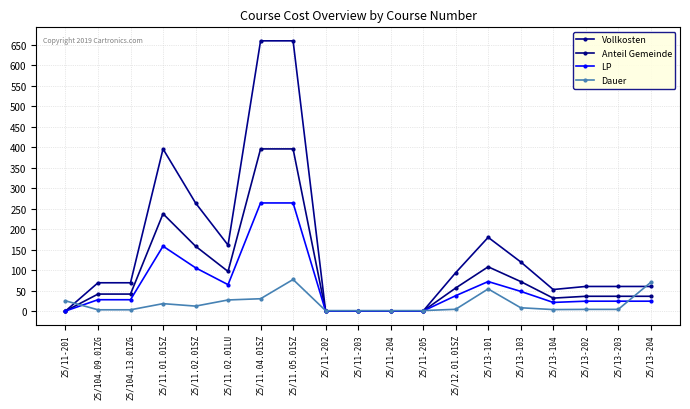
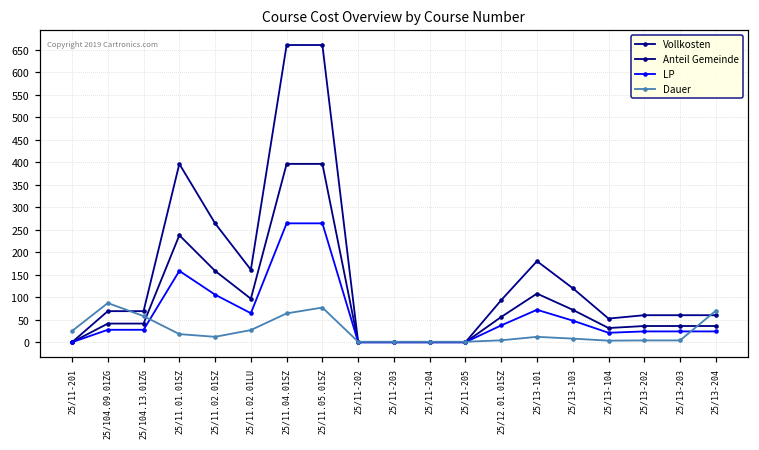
  {
    "LP": {
      "25/104.09.01ZG": 30,
      "25/104.13.01ZG": 30,
      "25/11.01.01SZ": 160,
      "25/11.02.01SZ": 110,
      "25/11.02.01LU": 60,
      "25/11.04.01SZ": 260,
      "25/11.05.01SZ": 260,
      "25/12.01.01SZ": 40,
      "25/13-101": 70,
      "25/13-103": 50,
      "25/13-104": 20,
      "25/13-202": 20,
      "25/13-203": 20,
      "25/13-204": 20
    },
    "Dauer": {
      "25/11-201": 20,
-     "25/104.09.01ZG": 0,
-     "25/104.13.01ZG": 0,
+     "25/104.09.01ZG": 90,
+     "25/104.13.01ZG": 60,
      "25/11.01.01SZ": 20,
      "25/11.02.01SZ": 10,
      "25/11.02.01LU": 30,
-     "25/11.04.01SZ": 30,
+     "25/11.04.01SZ": 60,
      "25/11.05.01SZ": 80,
      "25/12.01.01SZ": 0,
-     "25/13-101": 50,
+     "25/13-101": 10,
      "25/13-103": 10,
      "25/13-104": 0,
      "25/13-202": 0,
      "25/13-203": 0,
      "25/13-204": 70
    }
  }
